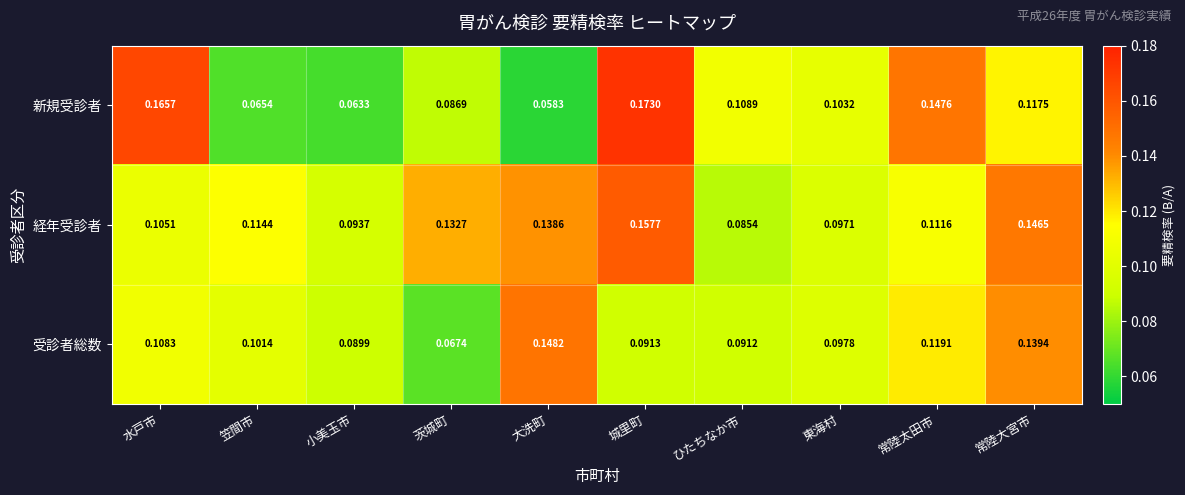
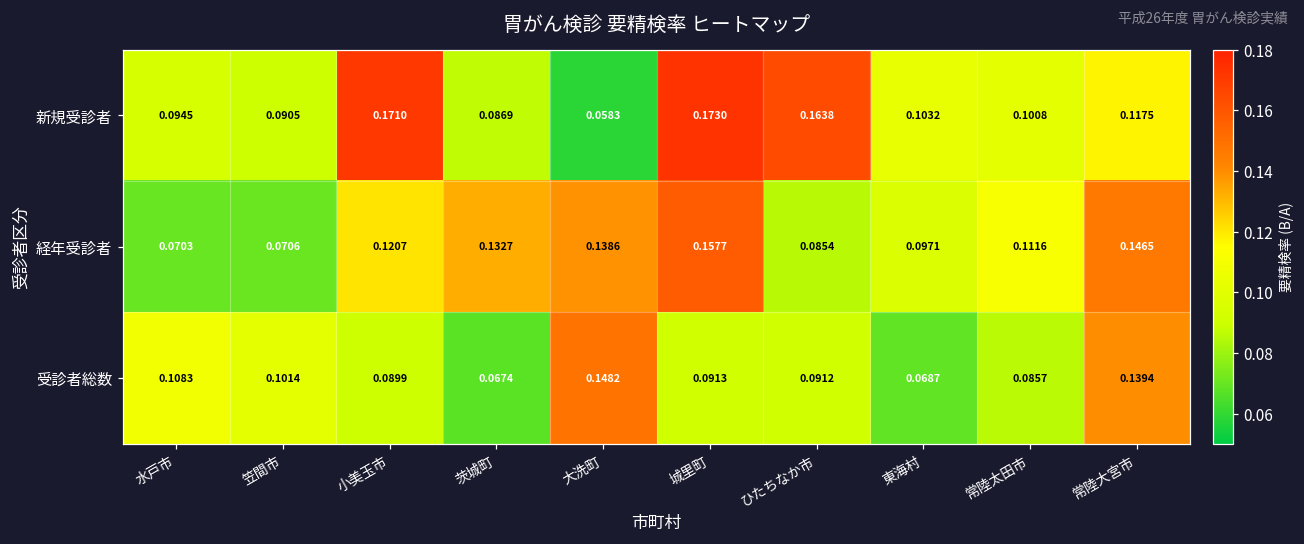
  {
    "新規受診者": {
-     "水戸市": 0.1657,
-     "笠間市": 0.0654,
-     "小美玉市": 0.0633,
+     "水戸市": 0.0945,
+     "笠間市": 0.0905,
+     "小美玉市": 0.1710,
      "茨城町": 0.0869,
      "大洗町": 0.0583,
      "城里町": 0.1730,
-     "ひたちなか市": 0.1089,
+     "ひたちなか市": 0.1638,
      "東海村": 0.1032,
-     "常陸太田市": 0.1476,
+     "常陸太田市": 0.1008,
      "常陸大宮市": 0.1175
    },
    "経年受診者": {
-     "水戸市": 0.1051,
-     "笠間市": 0.1144,
-     "小美玉市": 0.0937,
+     "水戸市": 0.0703,
+     "笠間市": 0.0706,
+     "小美玉市": 0.1207,
      "茨城町": 0.1327,
      "大洗町": 0.1386,
      "城里町": 0.1577,
      "ひたちなか市": 0.0854,
      "東海村": 0.0971,
      "常陸太田市": 0.1116,
      "常陸大宮市": 0.1465
    },
    "受診者総数": {
      "水戸市": 0.1083,
      "笠間市": 0.1014,
      "小美玉市": 0.0899,
      "茨城町": 0.0674,
      "大洗町": 0.1482,
      "城里町": 0.0913,
      "ひたちなか市": 0.0912,
-     "東海村": 0.0978,
-     "常陸太田市": 0.1191,
+     "東海村": 0.0687,
+     "常陸太田市": 0.0857,
      "常陸大宮市": 0.1394
    }
  }
